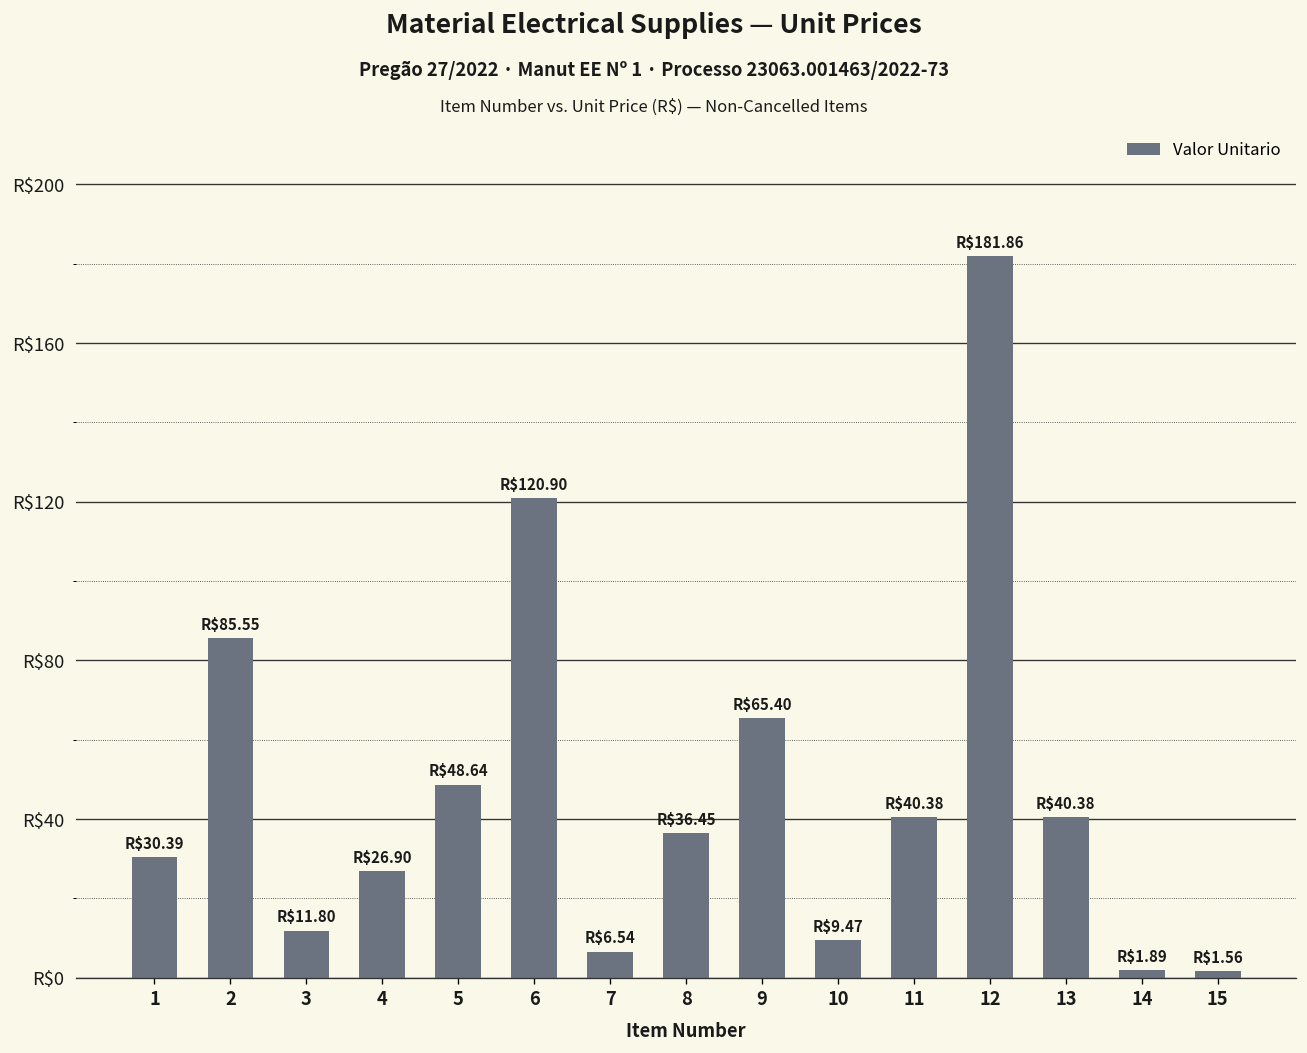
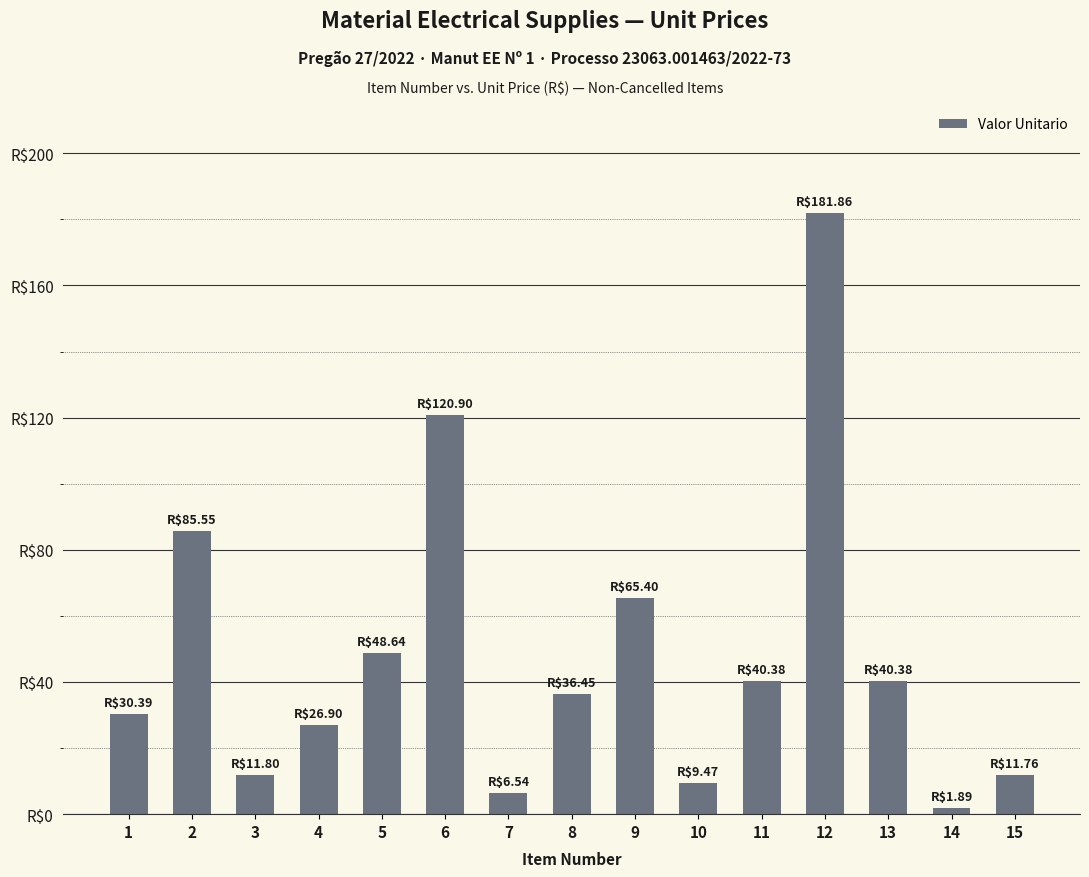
  {
    "1": "$30.39",
    "2": "$85.55",
    "3": "$11.80",
    "4": "$26.90",
    "5": "$48.64",
    "6": "$120.90",
    "7": "$6.54",
    "8": "$36.45",
    "9": "$65.40",
    "10": "$9.47",
    "11": "$40.38",
    "12": "$181.86",
    "13": "$40.38",
    "14": "$1.89",
-   "15": "$1.56"
+   "15": "$11.76"
  }
